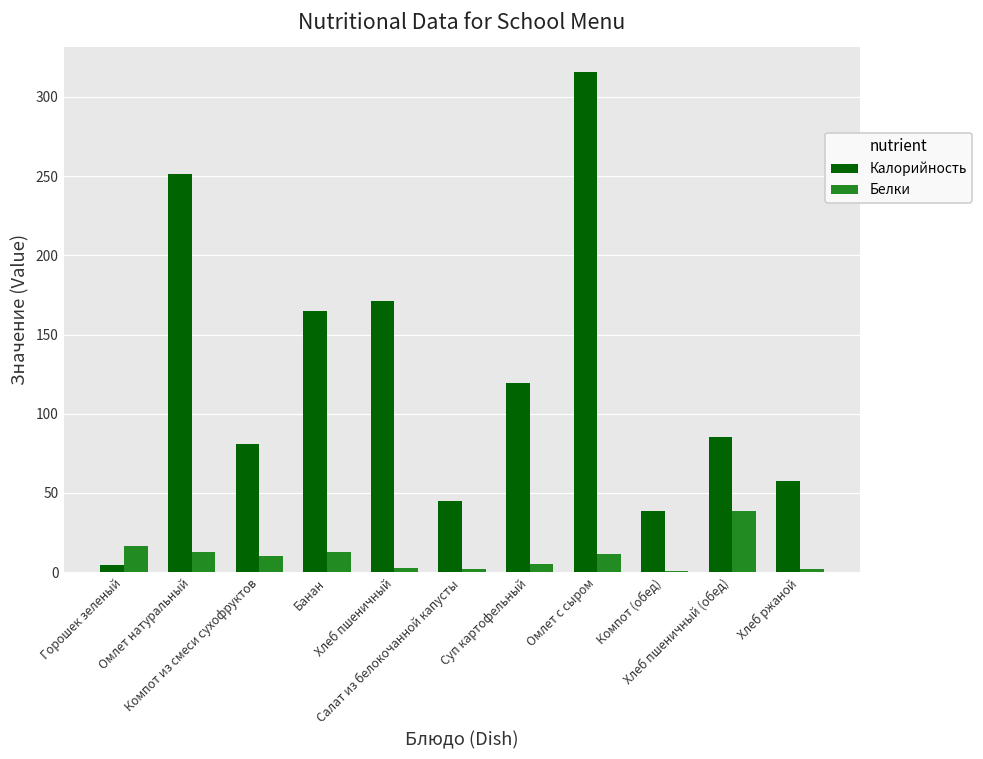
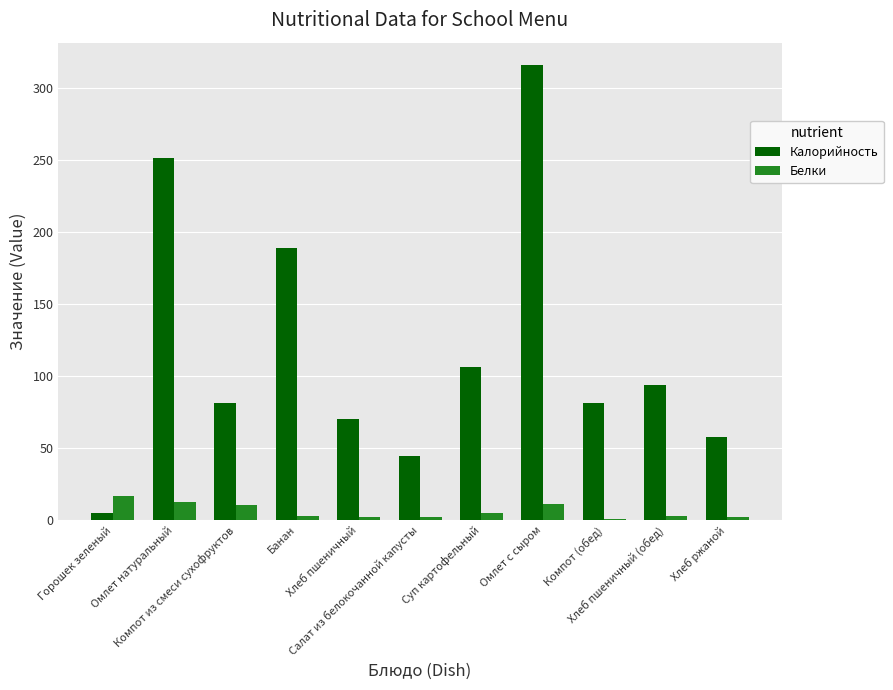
  {
    "Калорийность": {
      "Горошек зеленый": 5,
      "Омлет натуральный": 252,
      "Компот из смеси сухофруктов": 81,
-     "Банан": 165,
-     "Хлеб пшеничный": 171,
+     "Банан": 189,
+     "Хлеб пшеничный": 70,
      "Салат из белокочанной капусты": 45,
-     "Суп картофельный": 120,
+     "Суп картофельный": 106,
      "Омлет с сыром": 316,
-     "Компот (обед)": 38,
-     "Хлеб пшеничный (обед)": 86,
+     "Компот (обед)": 81,
+     "Хлеб пшеничный (обед)": 94,
      "Хлеб ржаной": 58
    },
    "Белки": {
      "Горошек зеленый": 17,
      "Омлет натуральный": 13,
      "Компот из смеси сухофруктов": 10,
-     "Банан": 13,
+     "Банан": 3,
      "Хлеб пшеничный": 2,
      "Салат из белокочанной капусты": 2,
      "Суп картофельный": 5,
      "Омлет с сыром": 11,
-     "Хлеб пшеничный (обед)": 39,
+     "Хлеб пшеничный (обед)": 3,
      "Хлеб ржаной": 2
    }
  }
